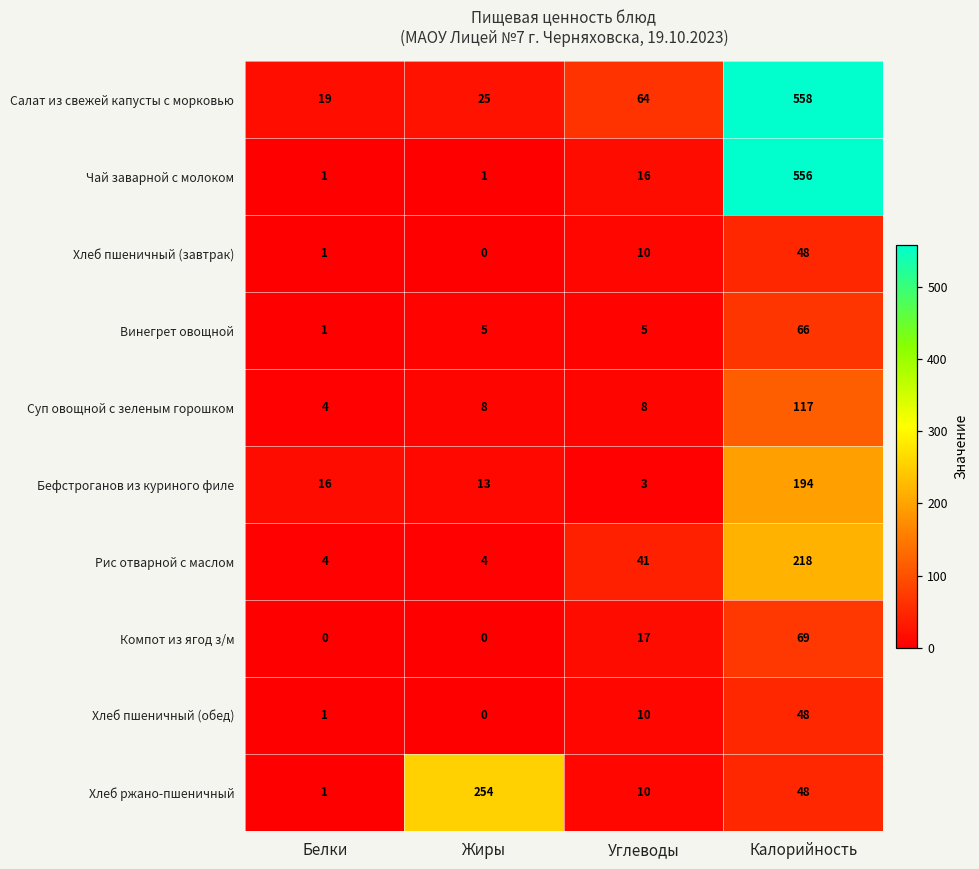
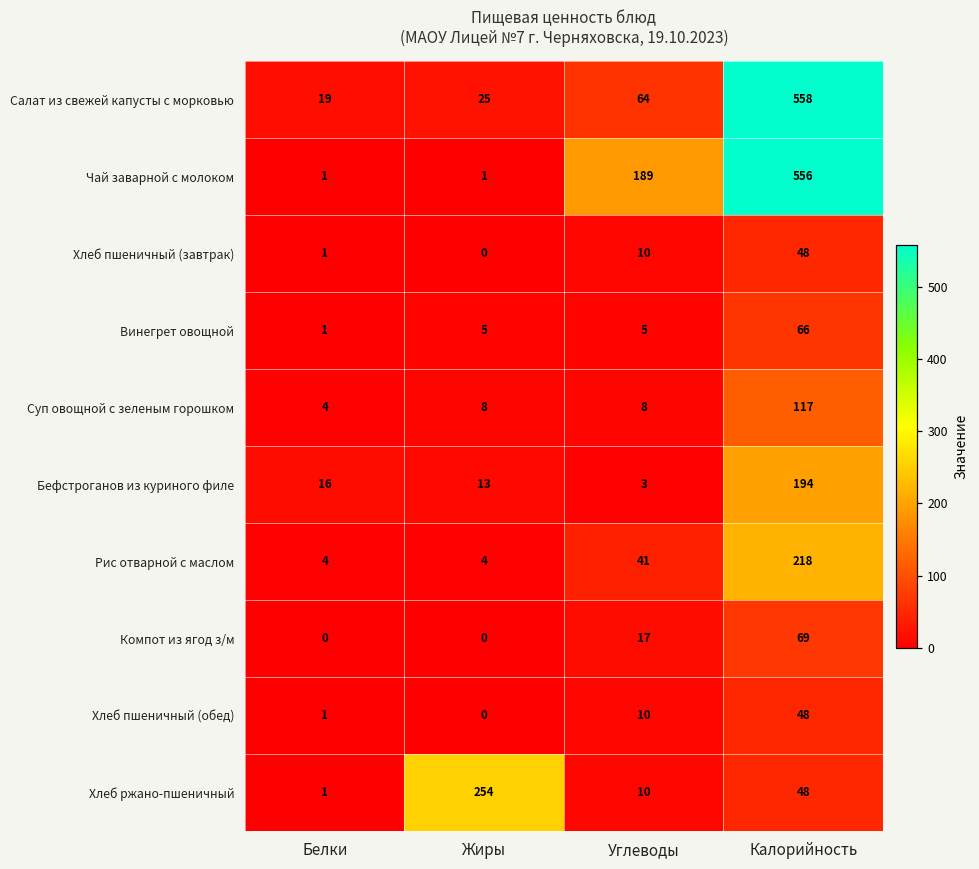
  {
    "Салат из свежей капусты с морковью": {
      "Белки": 19,
      "Жиры": 25,
      "Углеводы": 64,
      "Калорийность": 558
    },
    "Чай заварной с молоком": {
      "Белки": 1,
      "Жиры": 1,
-     "Углеводы": 16,
+     "Углеводы": 189,
      "Калорийность": 556
    },
    "Хлеб пшеничный (завтрак)": {
      "Белки": 1,
      "Жиры": 0,
      "Углеводы": 10,
      "Калорийность": 48
    },
    "Винегрет овощной": {
      "Белки": 1,
      "Жиры": 5,
      "Углеводы": 5,
      "Калорийность": 66
    },
    "Суп овощной с зеленым горошком": {
      "Белки": 4,
      "Жиры": 8,
      "Углеводы": 8,
      "Калорийность": 117
    },
    "Бефстроганов из куриного филе": {
      "Белки": 16,
      "Жиры": 13,
      "Углеводы": 3,
      "Калорийность": 194
    },
    "Рис отварной с маслом": {
      "Белки": 4,
      "Жиры": 4,
      "Углеводы": 41,
      "Калорийность": 218
    },
    "Компот из ягод з/м": {
      "Белки": 0,
      "Жиры": 0,
      "Углеводы": 17,
      "Калорийность": 69
    },
    "Хлеб пшеничный (обед)": {
      "Белки": 1,
      "Жиры": 0,
      "Углеводы": 10,
      "Калорийность": 48
    },
    "Хлеб ржано-пшеничный": {
      "Белки": 1,
      "Жиры": 254,
      "Углеводы": 10,
      "Калорийность": 48
    }
  }
